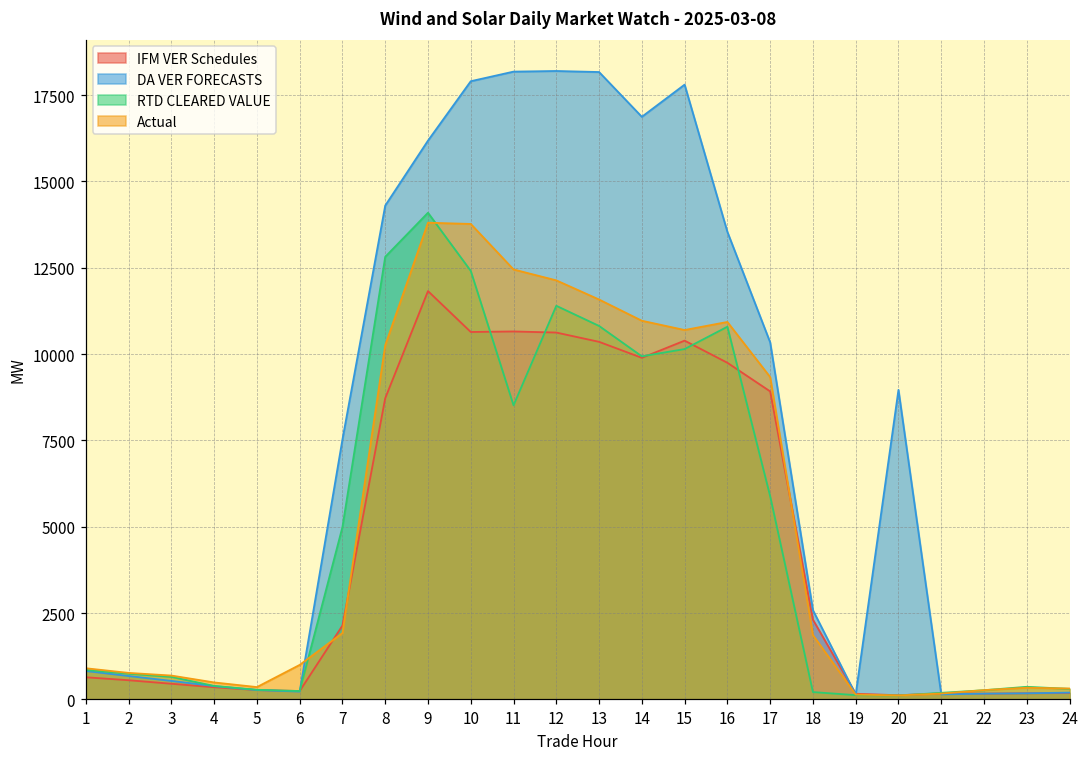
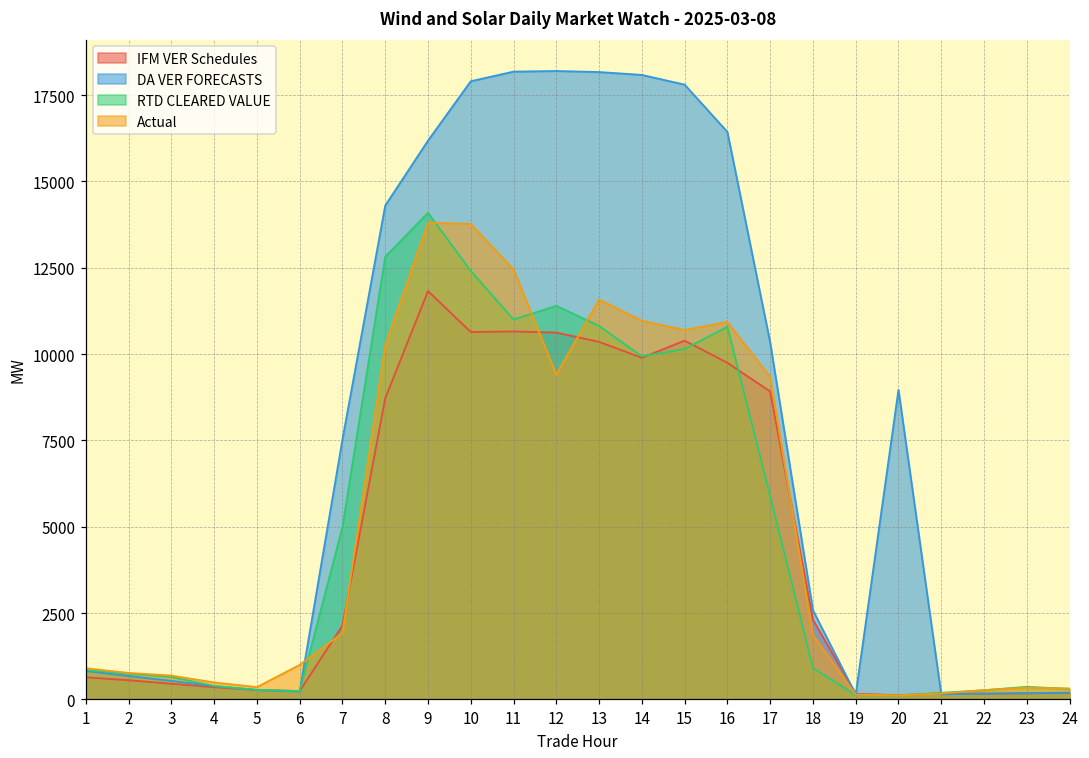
  {
    "IFM VER Schedules": {
      "1": 600,
      "2": 600,
      "3": 500,
      "7": 2100,
      "8": 8700,
      "9": 11800,
      "10": 10600,
      "11": 10700,
      "12": 10600,
      "13": 10400,
      "15": 10400,
      "16": 9700,
      "17": 8900,
      "18": 2300
    },
    "DA VER FORECASTS": {
      "3": 500,
      "7": 7500,
      "8": 14300,
      "9": 16200,
      "10": 17900,
      "11": 18200,
      "12": 18200,
      "13": 18200,
-     "14": 16900,
+     "14": 18100,
      "15": 17800,
-     "16": 13500,
+     "16": 16400,
      "17": 10300,
      "18": 2600,
      "20": 9000
    },
    "RTD CLEARED VALUE": {
      "7": 5000,
      "8": 12800,
      "9": 14100,
      "10": 12400,
-     "11": 8500,
+     "11": 11000,
      "12": 11400,
      "13": 10800,
      "15": 10100,
      "16": 10800,
      "17": 5900,
-     "18": 200
+     "18": 900
    },
    "Actual": {
      "4": 500,
      "6": 1000,
      "7": 1900,
      "8": 10300,
      "9": 13800,
      "10": 13800,
      "11": 12500,
-     "12": 12100,
+     "12": 9400,
      "13": 11600,
      "14": 11000,
      "15": 10700,
      "16": 10900,
      "17": 9300,
      "18": 1900
    }
  }
